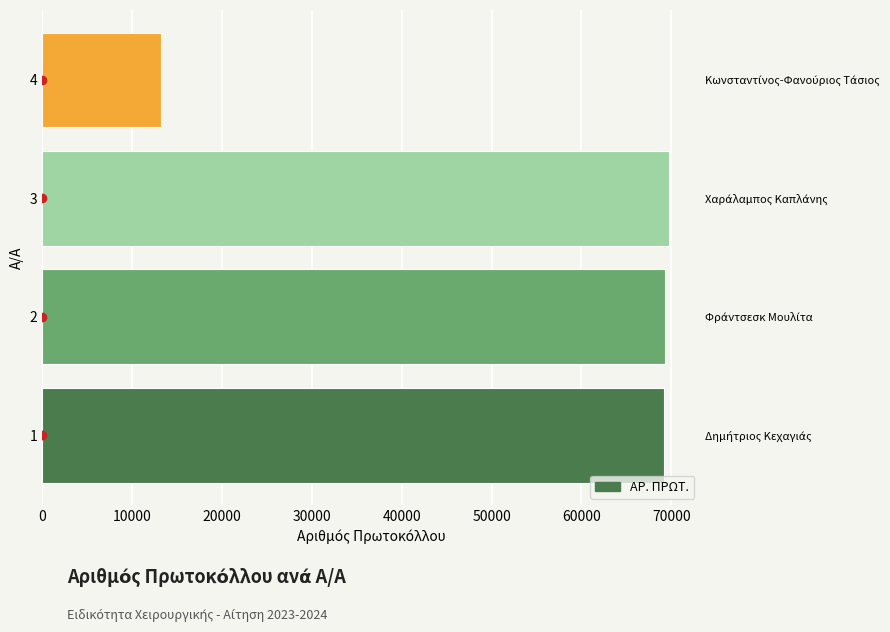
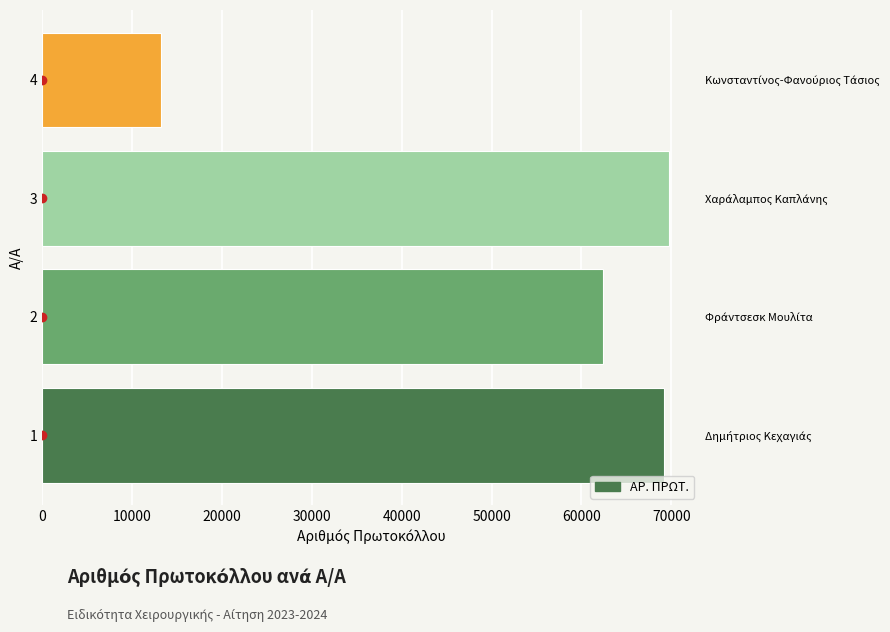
  {
    "ΑΡ. ΠΡΩΤ.": {
      "4": 13000,
      "3": 70000,
-     "2": 69000,
+     "2": 62000,
      "1": 69000
    }
  }
